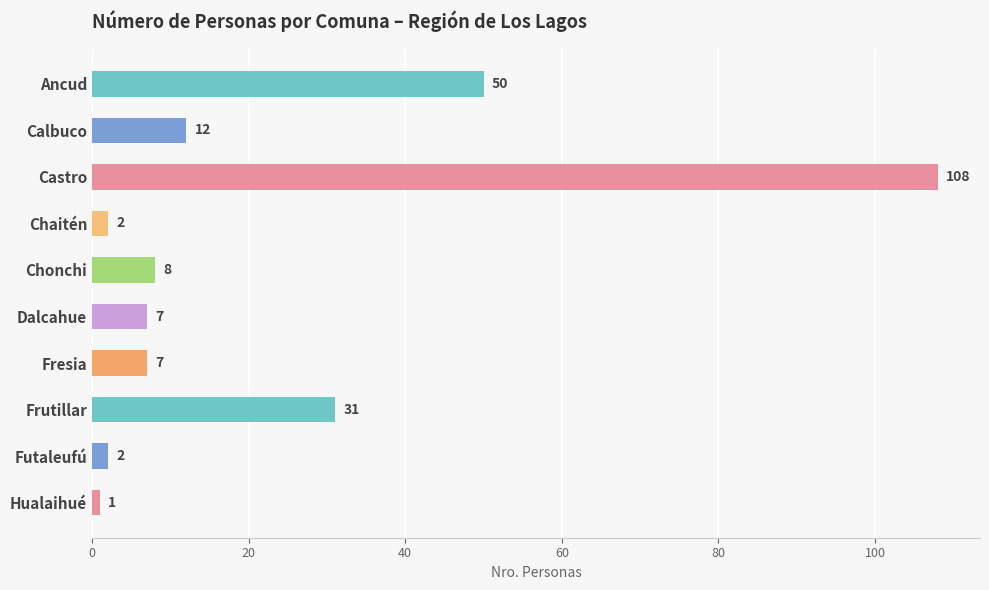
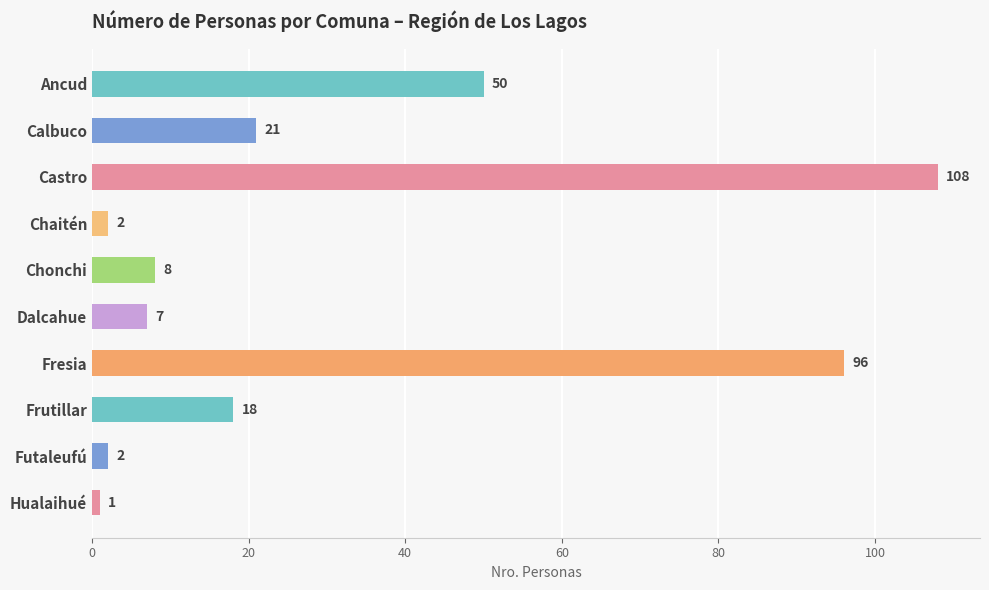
  {
    "Ancud": 50,
-   "Calbuco": 12,
+   "Calbuco": 21,
    "Castro": 108,
    "Chaitén": 2,
    "Chonchi": 8,
    "Dalcahue": 7,
-   "Fresia": 7,
-   "Frutillar": 31,
+   "Fresia": 96,
+   "Frutillar": 18,
    "Futaleufú": 2,
    "Hualaihué": 1
  }
